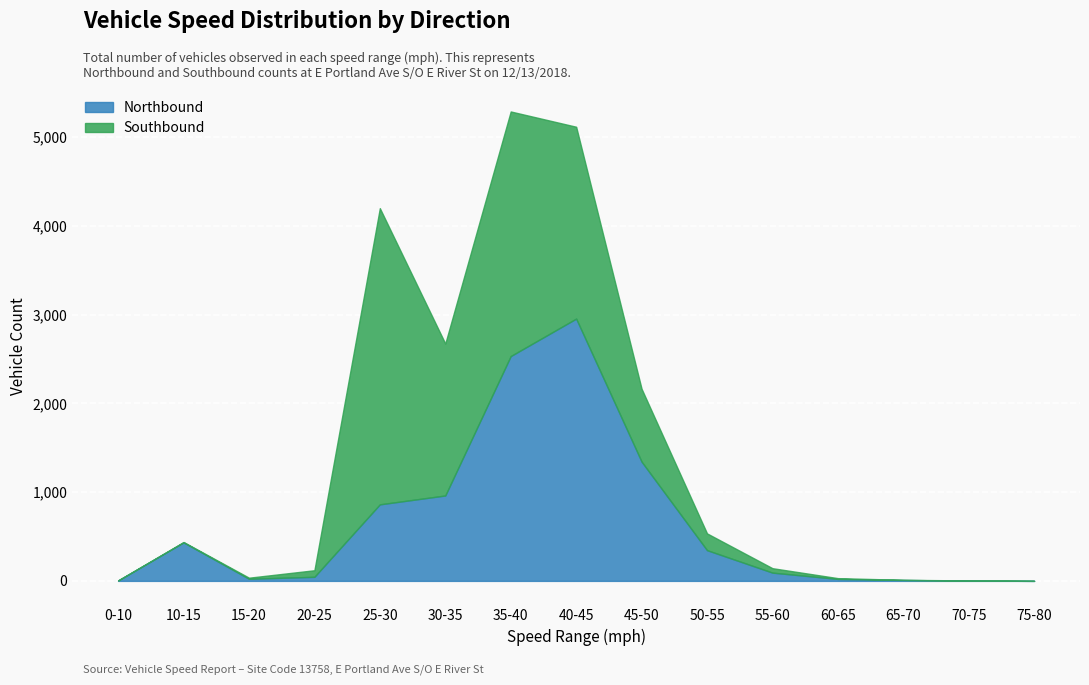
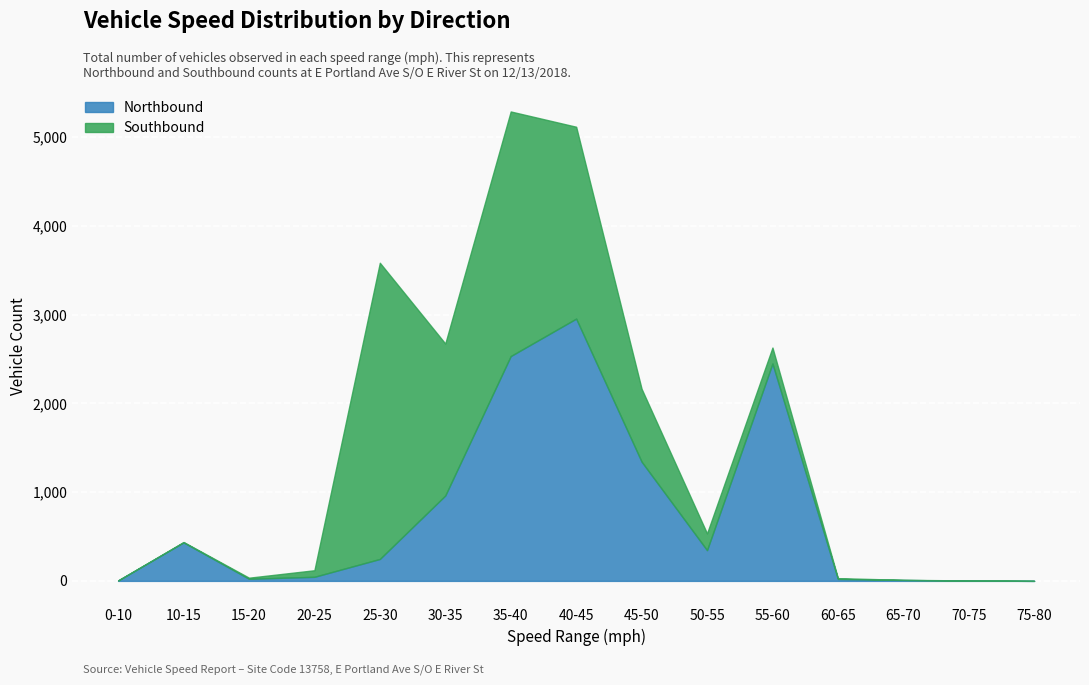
  {
    "Northbound": {
      "20-25": "0",
-     "25-30": "900",
+     "25-30": "200",
      "30-35": "1,000",
      "35-40": "2,500",
      "40-45": "3,000",
      "45-50": "1,300",
      "50-55": "300",
-     "55-60": "100"
+     "55-60": "2,400"
    },
    "Southbound": {
      "20-25": "100",
      "25-30": "3,300",
      "30-35": "1,700",
      "35-40": "2,800",
      "40-45": "2,200",
      "45-50": "800",
      "50-55": "200",
-     "55-60": "100"
+     "55-60": "200"
    }
  }
